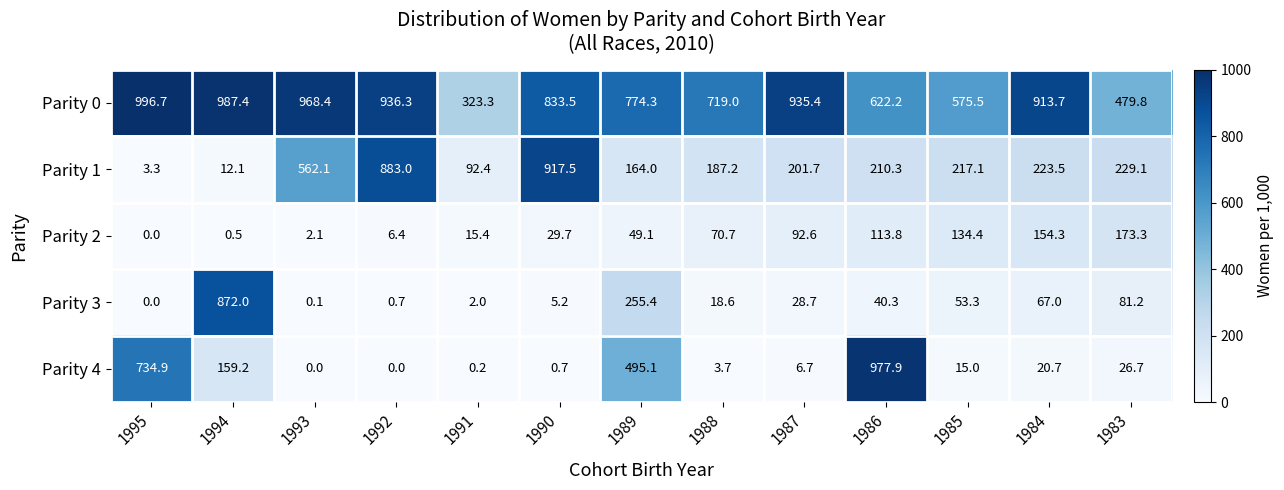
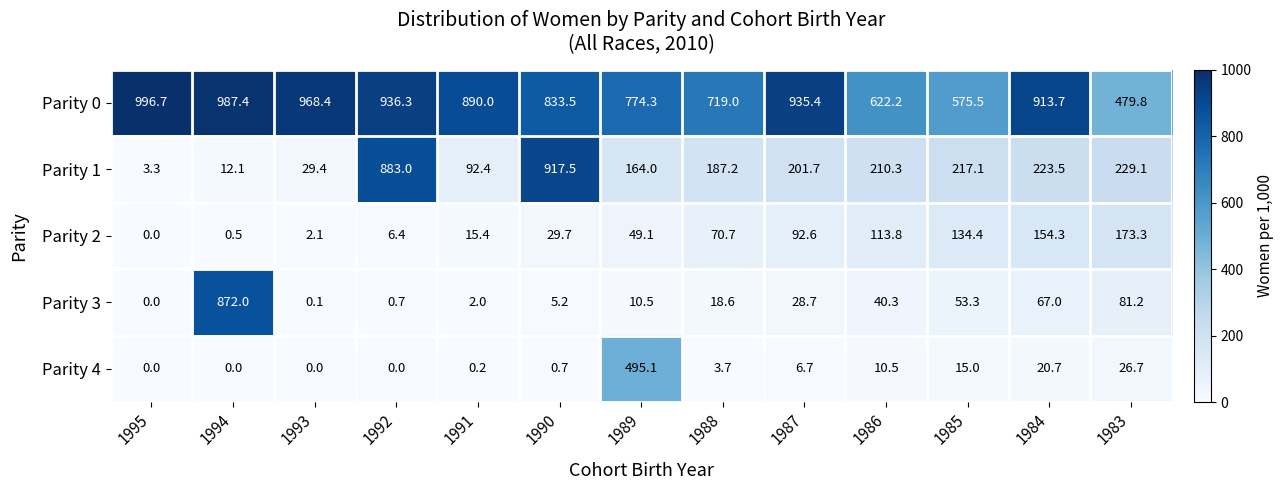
  {
    "Parity 0": {
      "1995": 996.7,
      "1994": 987.4,
      "1993": 968.4,
      "1992": 936.3,
-     "1991": 323.3,
+     "1991": 890.0,
      "1990": 833.5,
      "1989": 774.3,
      "1988": 719.0,
      "1987": 935.4,
      "1986": 622.2,
      "1985": 575.5,
      "1984": 913.7,
      "1983": 479.8
    },
    "Parity 1": {
      "1995": 3.3,
      "1994": 12.1,
-     "1993": 562.1,
+     "1993": 29.4,
      "1992": 883.0,
      "1991": 92.4,
      "1990": 917.5,
      "1989": 164.0,
      "1988": 187.2,
      "1987": 201.7,
      "1986": 210.3,
      "1985": 217.1,
      "1984": 223.5,
      "1983": 229.1
    },
    "Parity 2": {
      "1995": 0.0,
      "1994": 0.5,
      "1993": 2.1,
      "1992": 6.4,
      "1991": 15.4,
      "1990": 29.7,
      "1989": 49.1,
      "1988": 70.7,
      "1987": 92.6,
      "1986": 113.8,
      "1985": 134.4,
      "1984": 154.3,
      "1983": 173.3
    },
    "Parity 3": {
      "1995": 0.0,
      "1994": 872.0,
      "1993": 0.1,
      "1992": 0.7,
      "1991": 2.0,
      "1990": 5.2,
-     "1989": 255.4,
+     "1989": 10.5,
      "1988": 18.6,
      "1987": 28.7,
      "1986": 40.3,
      "1985": 53.3,
      "1984": 67.0,
      "1983": 81.2
    },
    "Parity 4": {
-     "1995": 734.9,
-     "1994": 159.2,
+     "1995": 0.0,
+     "1994": 0.0,
      "1993": 0.0,
      "1992": 0.0,
      "1991": 0.2,
      "1990": 0.7,
      "1989": 495.1,
      "1988": 3.7,
      "1987": 6.7,
-     "1986": 977.9,
+     "1986": 10.5,
      "1985": 15.0,
      "1984": 20.7,
      "1983": 26.7
    }
  }
